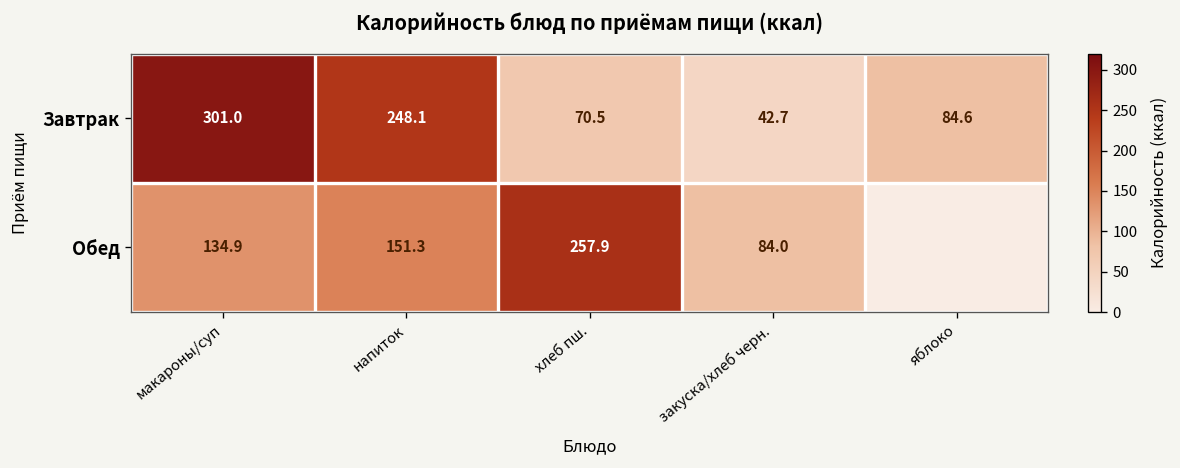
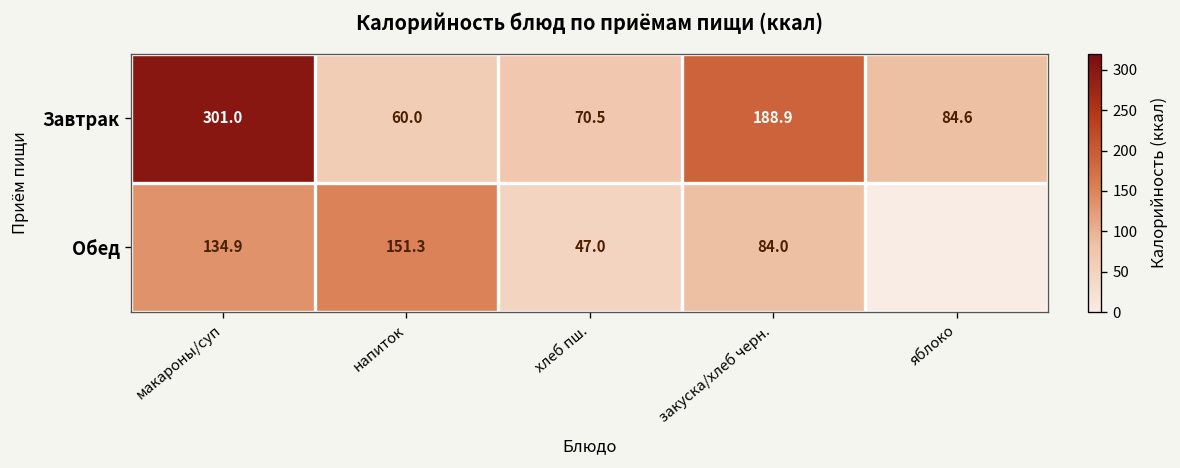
  {
    "Завтрак": {
      "макароны/суп": 301.0,
-     "напиток": 248.1,
+     "напиток": 60.0,
      "хлеб пш.": 70.5,
-     "закуска/хлеб черн.": 42.7,
+     "закуска/хлеб черн.": 188.9,
      "яблоко": 84.6
    },
    "Обед": {
      "макароны/суп": 134.9,
      "напиток": 151.3,
-     "хлеб пш.": 257.9,
+     "хлеб пш.": 47.0,
      "закуска/хлеб черн.": 84.0
    }
  }
